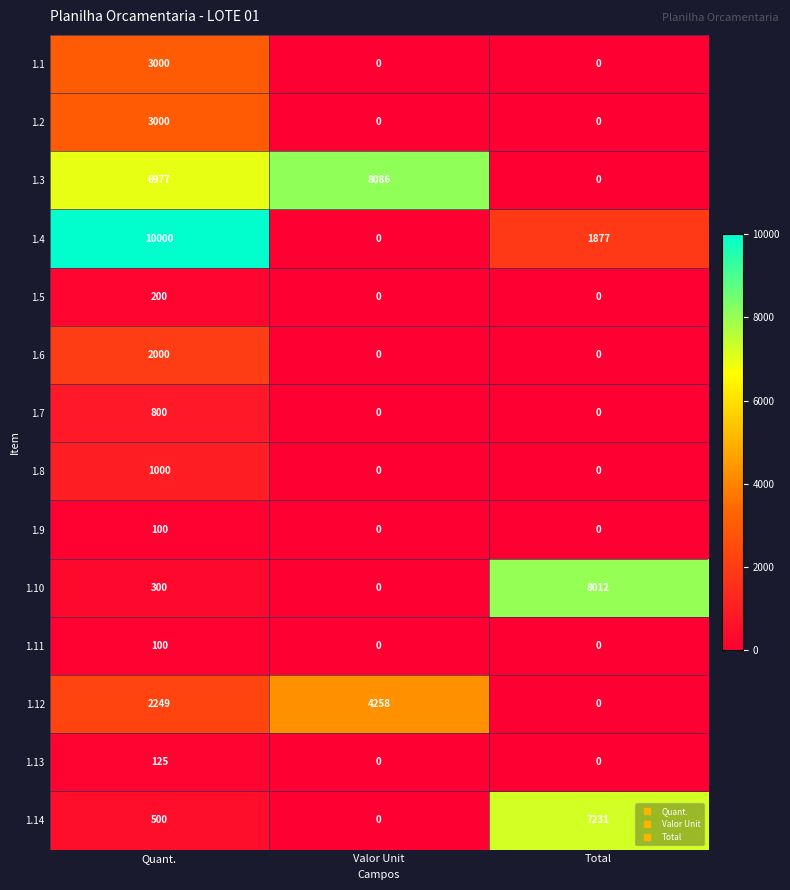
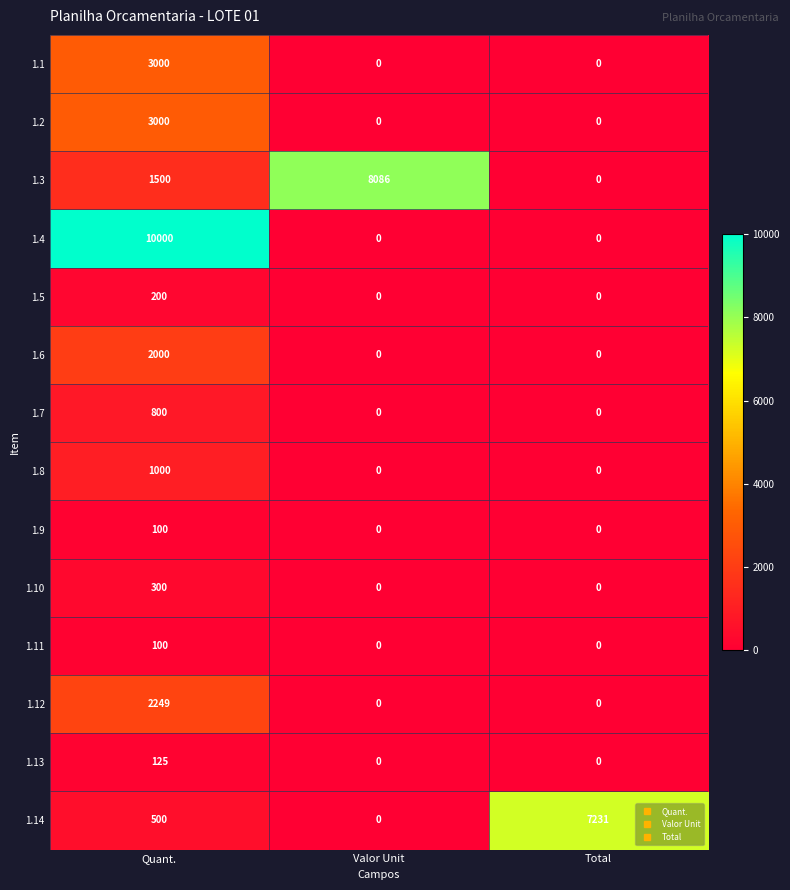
  {
    "1.1": {
      "Quant.": 3000,
      "Valor Unit": 0,
      "Total": 0
    },
    "1.2": {
      "Quant.": 3000,
      "Valor Unit": 0,
      "Total": 0
    },
    "1.3": {
-     "Quant.": 6977,
+     "Quant.": 1500,
      "Valor Unit": 8086,
      "Total": 0
    },
    "1.4": {
      "Quant.": 10000,
      "Valor Unit": 0,
-     "Total": 1877
+     "Total": 0
    },
    "1.5": {
      "Quant.": 200,
      "Valor Unit": 0,
      "Total": 0
    },
    "1.6": {
      "Quant.": 2000,
      "Valor Unit": 0,
      "Total": 0
    },
    "1.7": {
      "Quant.": 800,
      "Valor Unit": 0,
      "Total": 0
    },
    "1.8": {
      "Quant.": 1000,
      "Valor Unit": 0,
      "Total": 0
    },
    "1.9": {
      "Quant.": 100,
      "Valor Unit": 0,
      "Total": 0
    },
    "1.10": {
      "Quant.": 300,
      "Valor Unit": 0,
-     "Total": 8012
+     "Total": 0
    },
    "1.11": {
      "Quant.": 100,
      "Valor Unit": 0,
      "Total": 0
    },
    "1.12": {
      "Quant.": 2249,
-     "Valor Unit": 4258,
+     "Valor Unit": 0,
      "Total": 0
    },
    "1.13": {
      "Quant.": 125,
      "Valor Unit": 0,
      "Total": 0
    },
    "1.14": {
      "Quant.": 500,
      "Valor Unit": 0,
      "Total": 7231
    }
  }
